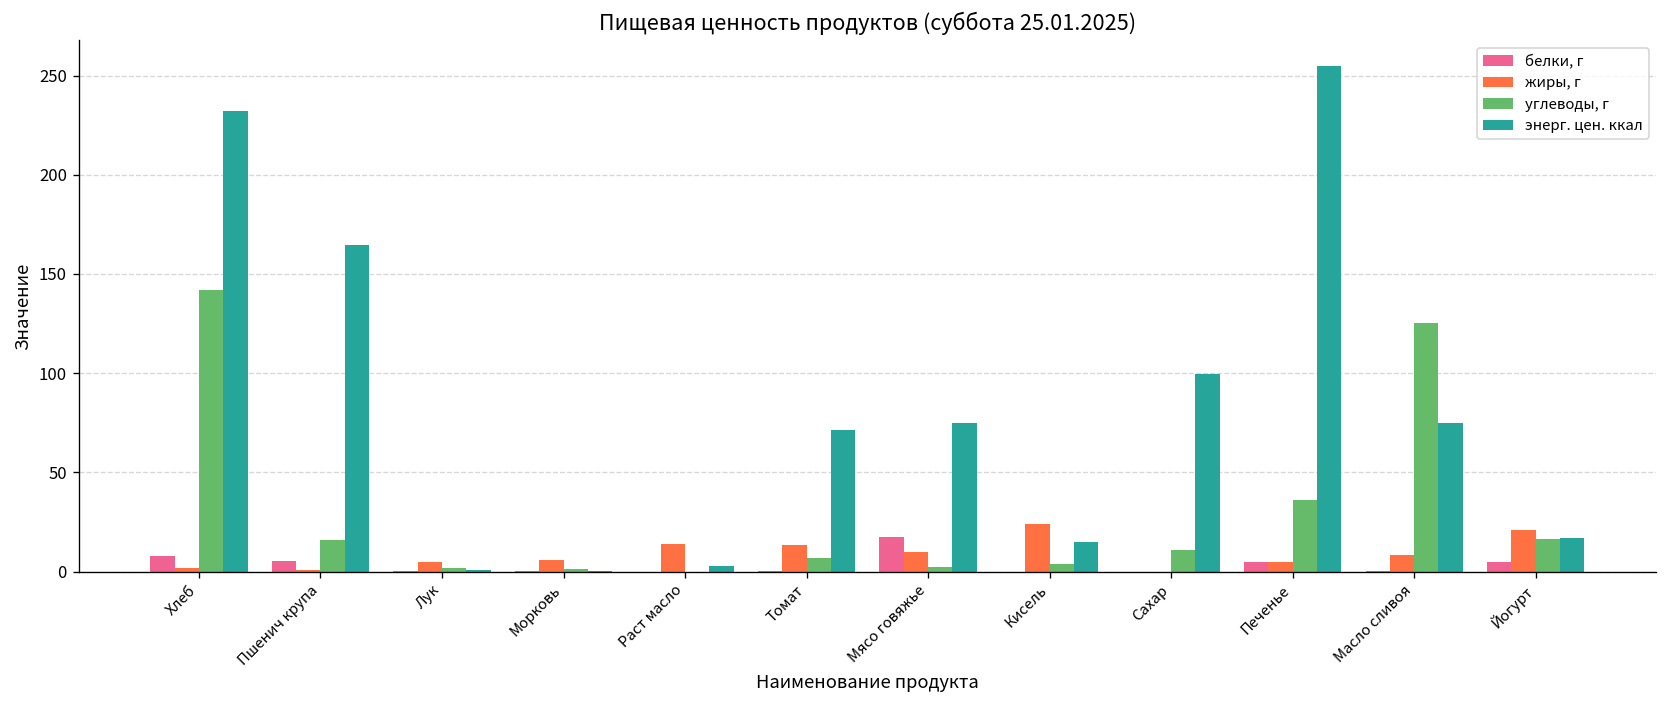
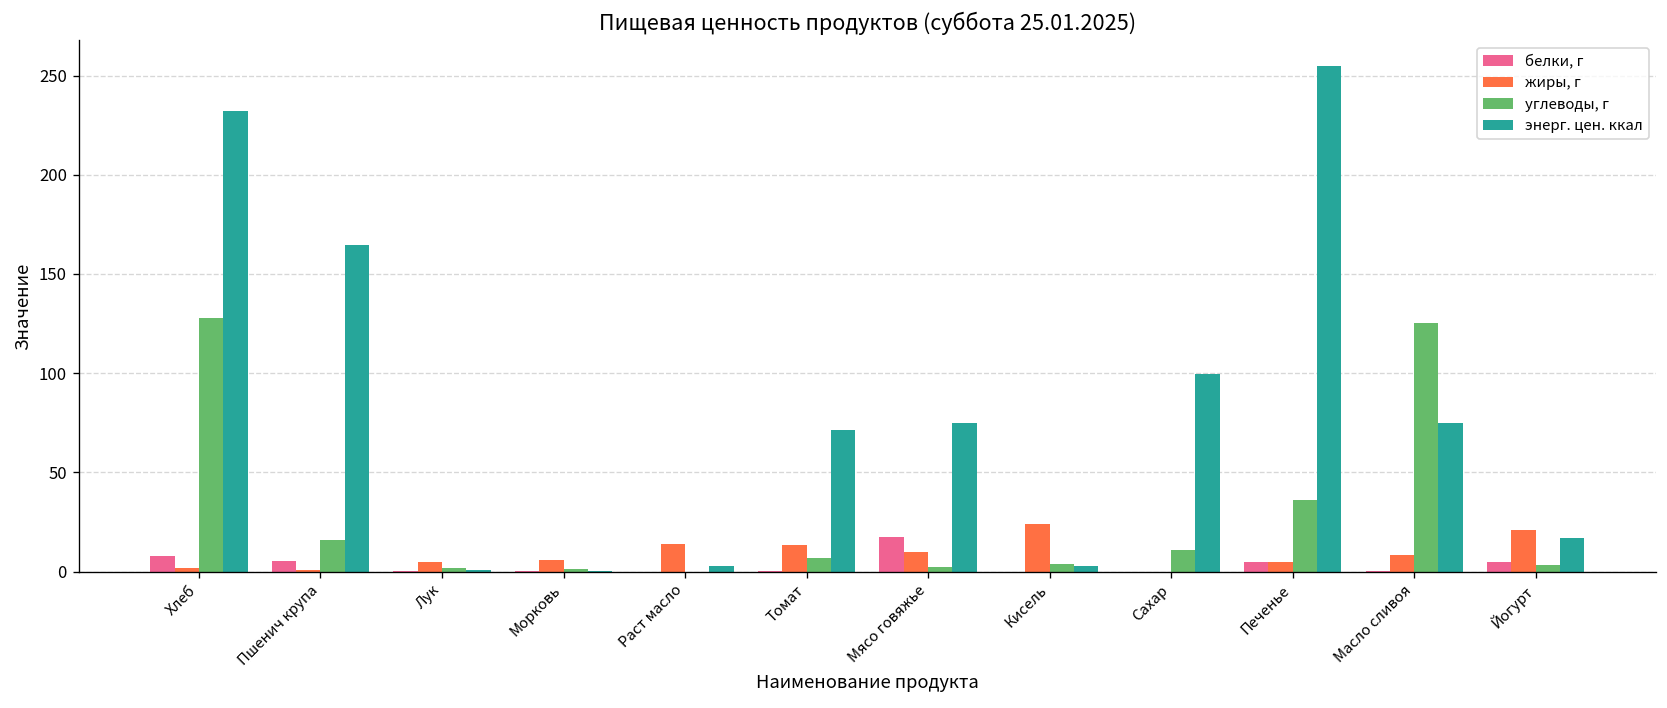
  {
    "белки, г": {
      "Хлеб": 8,
      "Пшенич крупа": 6,
      "Раст масло": 0,
      "Мясо говяжье": 17,
      "Кисель": 0,
      "Сахар": 0,
      "Печенье": 5,
      "Йогурт": 5
    },
    "жиры, г": {
      "Хлеб": 2,
      "Лук": 5,
      "Морковь": 6,
      "Раст масло": 14,
      "Томат": 13,
      "Мясо говяжье": 10,
      "Кисель": 24,
      "Сахар": 0,
      "Печенье": 5,
      "Масло сливоя": 8,
      "Йогурт": 21
    },
    "углеводы, г": {
-     "Хлеб": 142,
+     "Хлеб": 128,
      "Пшенич крупа": 16,
      "Лук": 2,
      "Раст масло": 0,
      "Томат": 7,
      "Мясо говяжье": 2,
      "Кисель": 4,
      "Сахар": 11,
      "Печенье": 36,
      "Масло сливоя": 125,
-     "Йогурт": 16
+     "Йогурт": 3
    },
    "энерг. цен. ккал": {
      "Хлеб": 232,
      "Пшенич крупа": 165,
      "Раст масло": 3,
      "Томат": 71,
      "Мясо говяжье": 75,
-     "Кисель": 15,
+     "Кисель": 3,
      "Сахар": 100,
      "Печенье": 255,
      "Масло сливоя": 75,
      "Йогурт": 17
    }
  }
